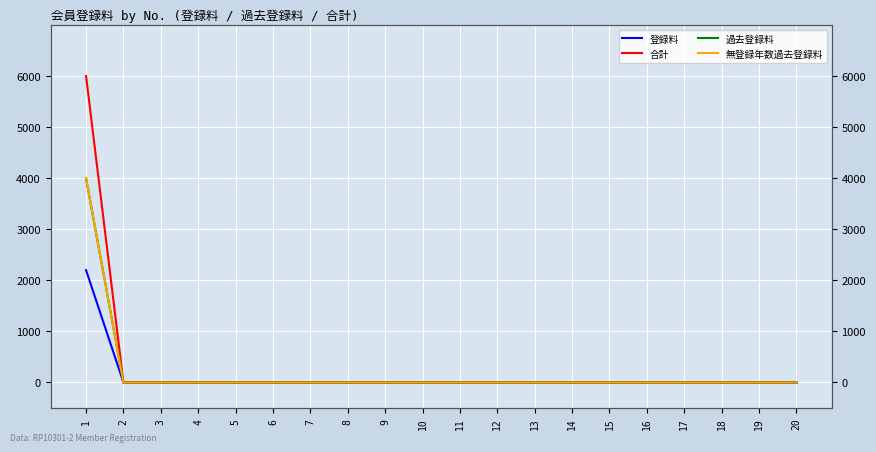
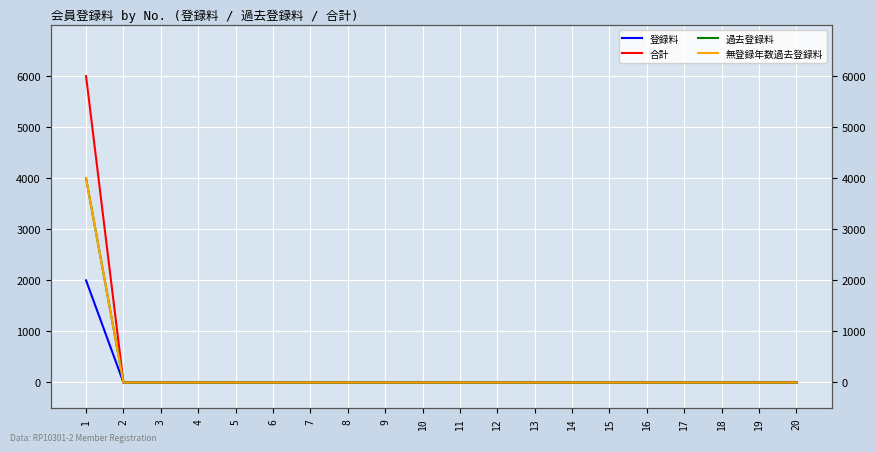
  {
    "登録料": {
-     "1": 2200
+     "1": 2000
    },
    "合計": {
      "1": 6000
    },
    "無登録年数過去登録料": {
      "1": 4000
    }
  }
